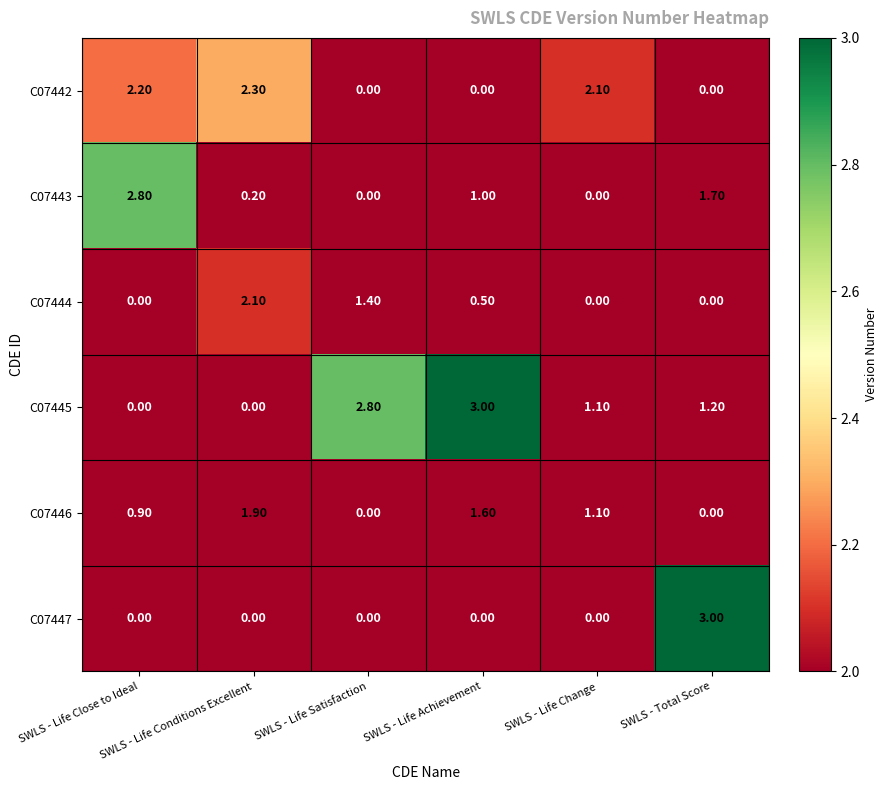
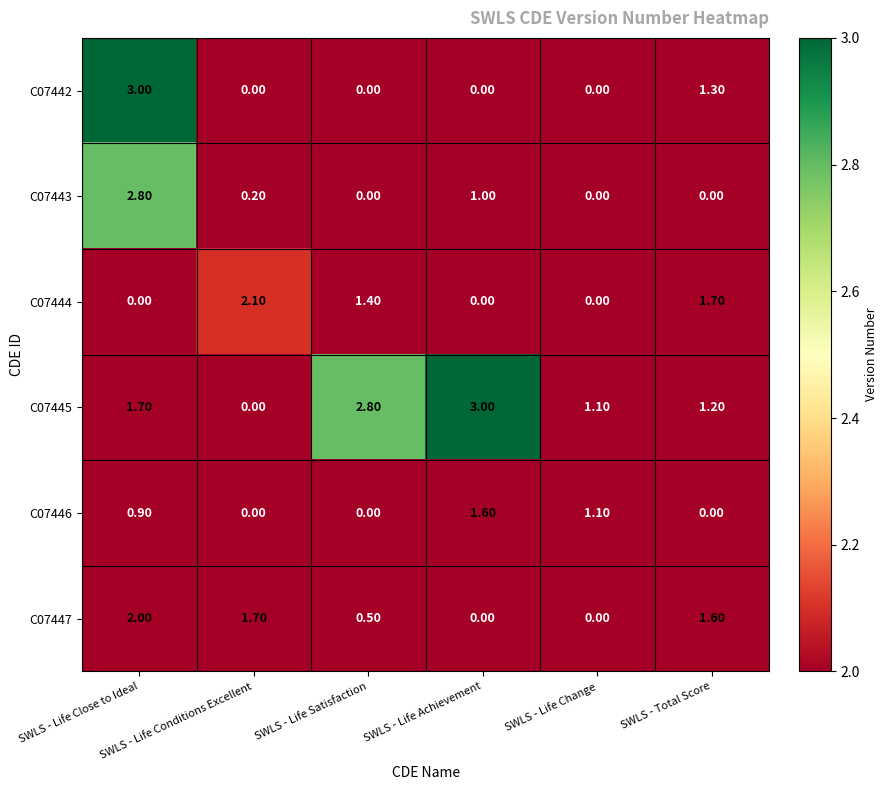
  {
    "C07442": {
-     "SWLS - Life Close to Ideal": 2.20,
-     "SWLS - Life Conditions Excellent": 2.30,
+     "SWLS - Life Close to Ideal": 3.00,
+     "SWLS - Life Conditions Excellent": 0.00,
      "SWLS - Life Satisfaction": 0.00,
      "SWLS - Life Achievement": 0.00,
-     "SWLS - Life Change": 2.10,
-     "SWLS - Total Score": 0.00
+     "SWLS - Life Change": 0.00,
+     "SWLS - Total Score": 1.30
    },
    "C07443": {
      "SWLS - Life Close to Ideal": 2.80,
      "SWLS - Life Conditions Excellent": 0.20,
      "SWLS - Life Satisfaction": 0.00,
      "SWLS - Life Achievement": 1.00,
      "SWLS - Life Change": 0.00,
-     "SWLS - Total Score": 1.70
+     "SWLS - Total Score": 0.00
    },
    "C07444": {
      "SWLS - Life Close to Ideal": 0.00,
      "SWLS - Life Conditions Excellent": 2.10,
      "SWLS - Life Satisfaction": 1.40,
-     "SWLS - Life Achievement": 0.50,
+     "SWLS - Life Achievement": 0.00,
      "SWLS - Life Change": 0.00,
-     "SWLS - Total Score": 0.00
+     "SWLS - Total Score": 1.70
    },
    "C07445": {
-     "SWLS - Life Close to Ideal": 0.00,
+     "SWLS - Life Close to Ideal": 1.70,
      "SWLS - Life Conditions Excellent": 0.00,
      "SWLS - Life Satisfaction": 2.80,
      "SWLS - Life Achievement": 3.00,
      "SWLS - Life Change": 1.10,
      "SWLS - Total Score": 1.20
    },
    "C07446": {
      "SWLS - Life Close to Ideal": 0.90,
-     "SWLS - Life Conditions Excellent": 1.90,
+     "SWLS - Life Conditions Excellent": 0.00,
      "SWLS - Life Satisfaction": 0.00,
      "SWLS - Life Achievement": 1.60,
      "SWLS - Life Change": 1.10,
      "SWLS - Total Score": 0.00
    },
    "C07447": {
-     "SWLS - Life Close to Ideal": 0.00,
-     "SWLS - Life Conditions Excellent": 0.00,
-     "SWLS - Life Satisfaction": 0.00,
+     "SWLS - Life Close to Ideal": 2.00,
+     "SWLS - Life Conditions Excellent": 1.70,
+     "SWLS - Life Satisfaction": 0.50,
      "SWLS - Life Achievement": 0.00,
      "SWLS - Life Change": 0.00,
-     "SWLS - Total Score": 3.00
+     "SWLS - Total Score": 1.60
    }
  }
